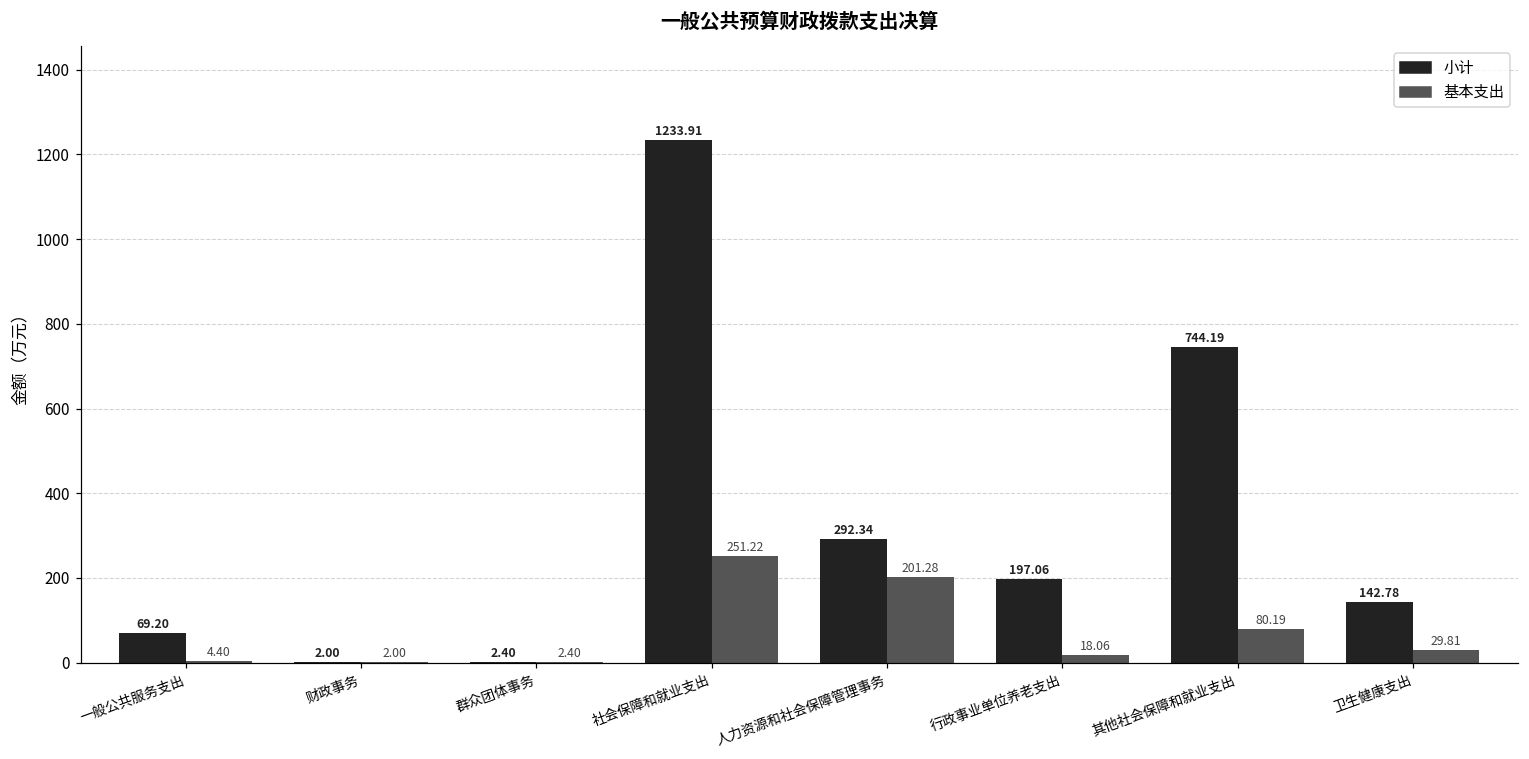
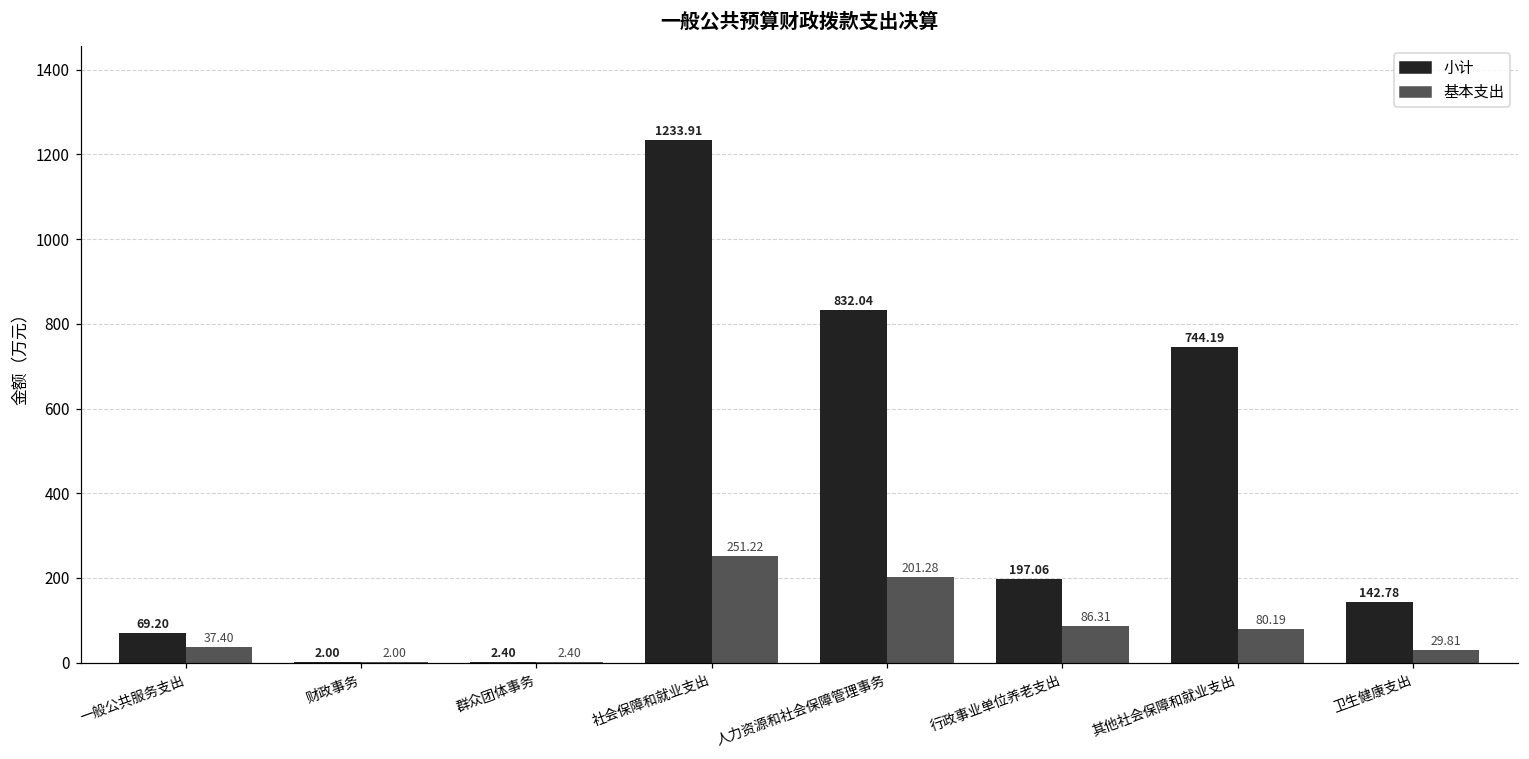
  {
    "小计": {
      "一般公共服务支出": 69.20,
      "财政事务": 2.00,
      "群众团体事务": 2.40,
      "社会保障和就业支出": 1233.91,
-     "人力资源和社会保障管理事务": 292.34,
+     "人力资源和社会保障管理事务": 832.04,
      "行政事业单位养老支出": 197.06,
      "其他社会保障和就业支出": 744.19,
      "卫生健康支出": 142.78
    },
    "基本支出": {
-     "一般公共服务支出": 4.40,
+     "一般公共服务支出": 37.40,
      "财政事务": 2.00,
      "群众团体事务": 2.40,
      "社会保障和就业支出": 251.22,
      "人力资源和社会保障管理事务": 201.28,
-     "行政事业单位养老支出": 18.06,
+     "行政事业单位养老支出": 86.31,
      "其他社会保障和就业支出": 80.19,
      "卫生健康支出": 29.81
    }
  }
